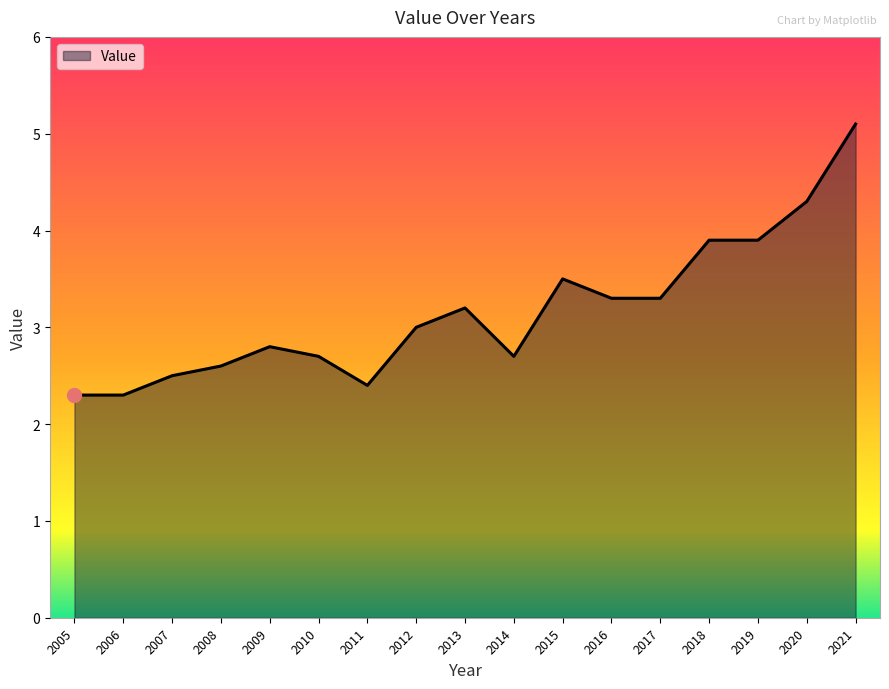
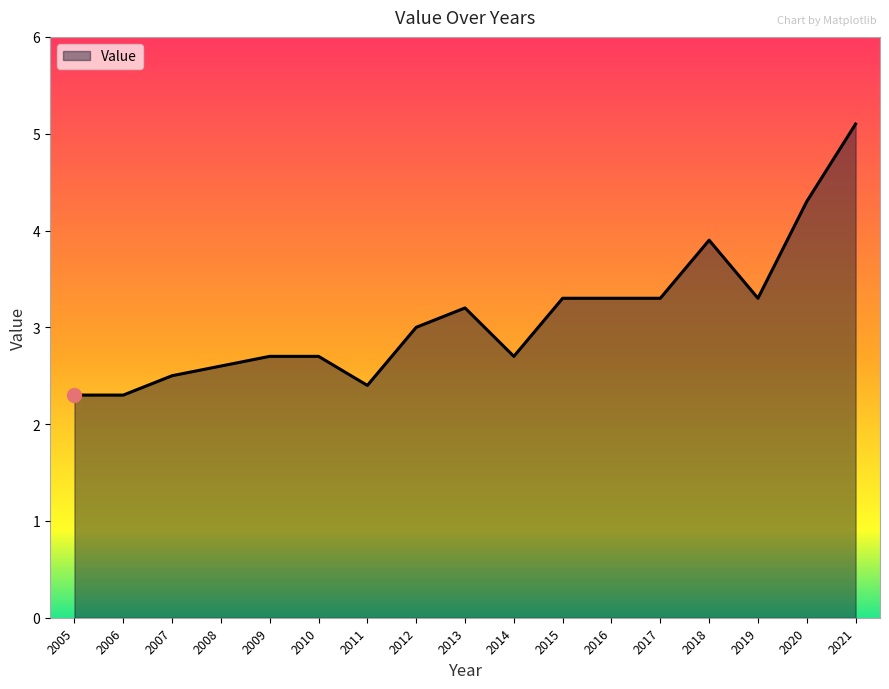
  {
    "Value": {
      "2006": 2.3,
      "2007": 2.5,
      "2008": 2.6,
-     "2009": 2.8,
+     "2009": 2.7,
      "2010": 2.7,
      "2011": 2.4,
      "2012": 3.0,
      "2013": 3.2,
      "2014": 2.7,
-     "2015": 3.5,
+     "2015": 3.3,
      "2016": 3.3,
      "2017": 3.3,
      "2018": 3.9,
-     "2019": 3.9,
+     "2019": 3.3,
      "2020": 4.3,
      "2021": 5.1
    }
  }
